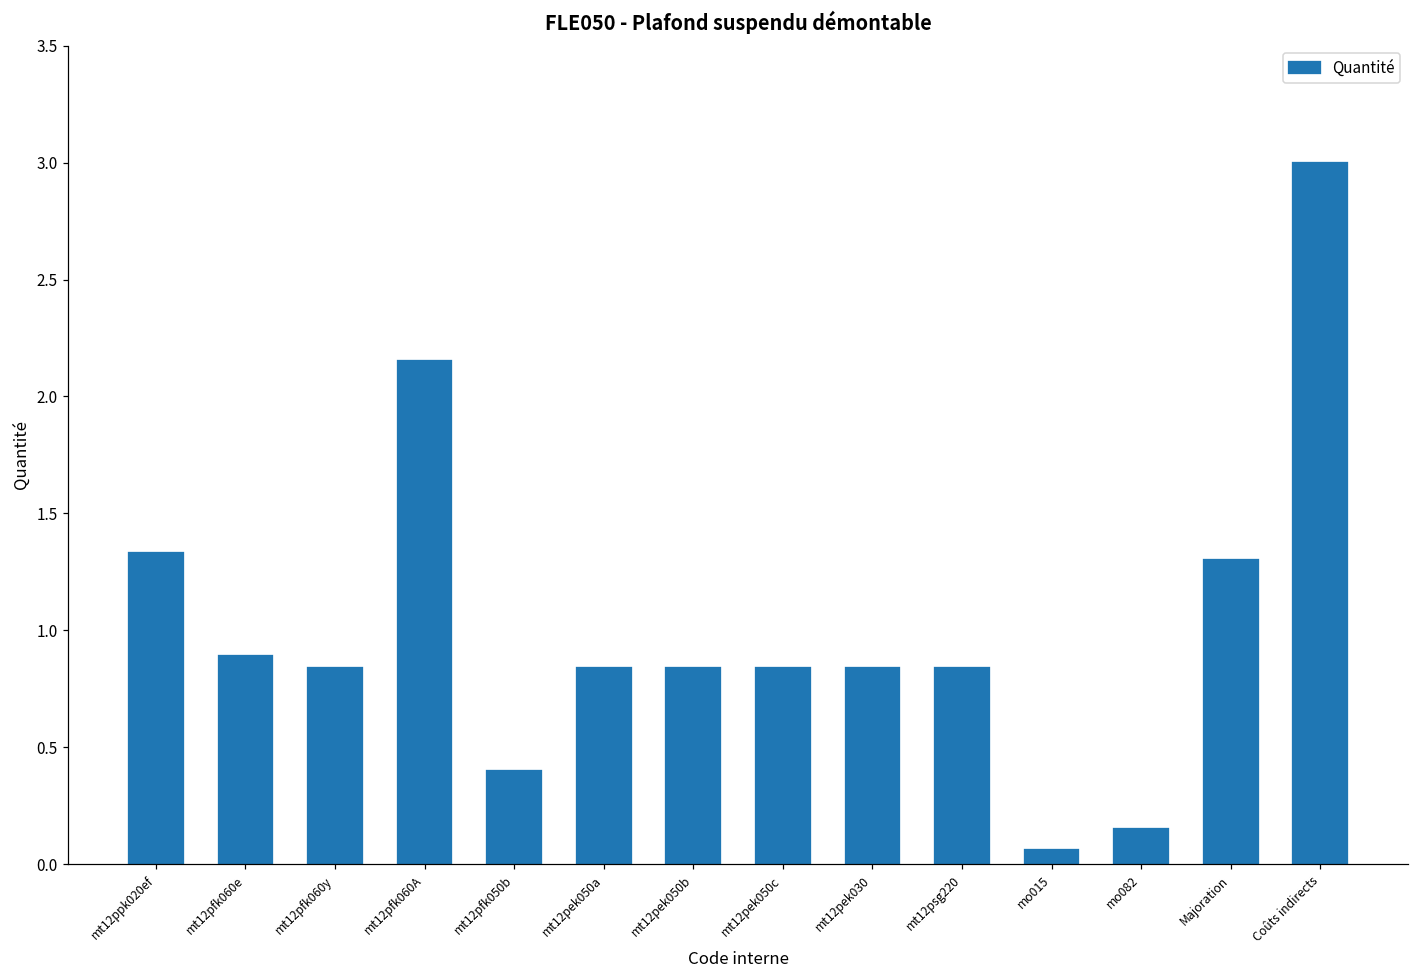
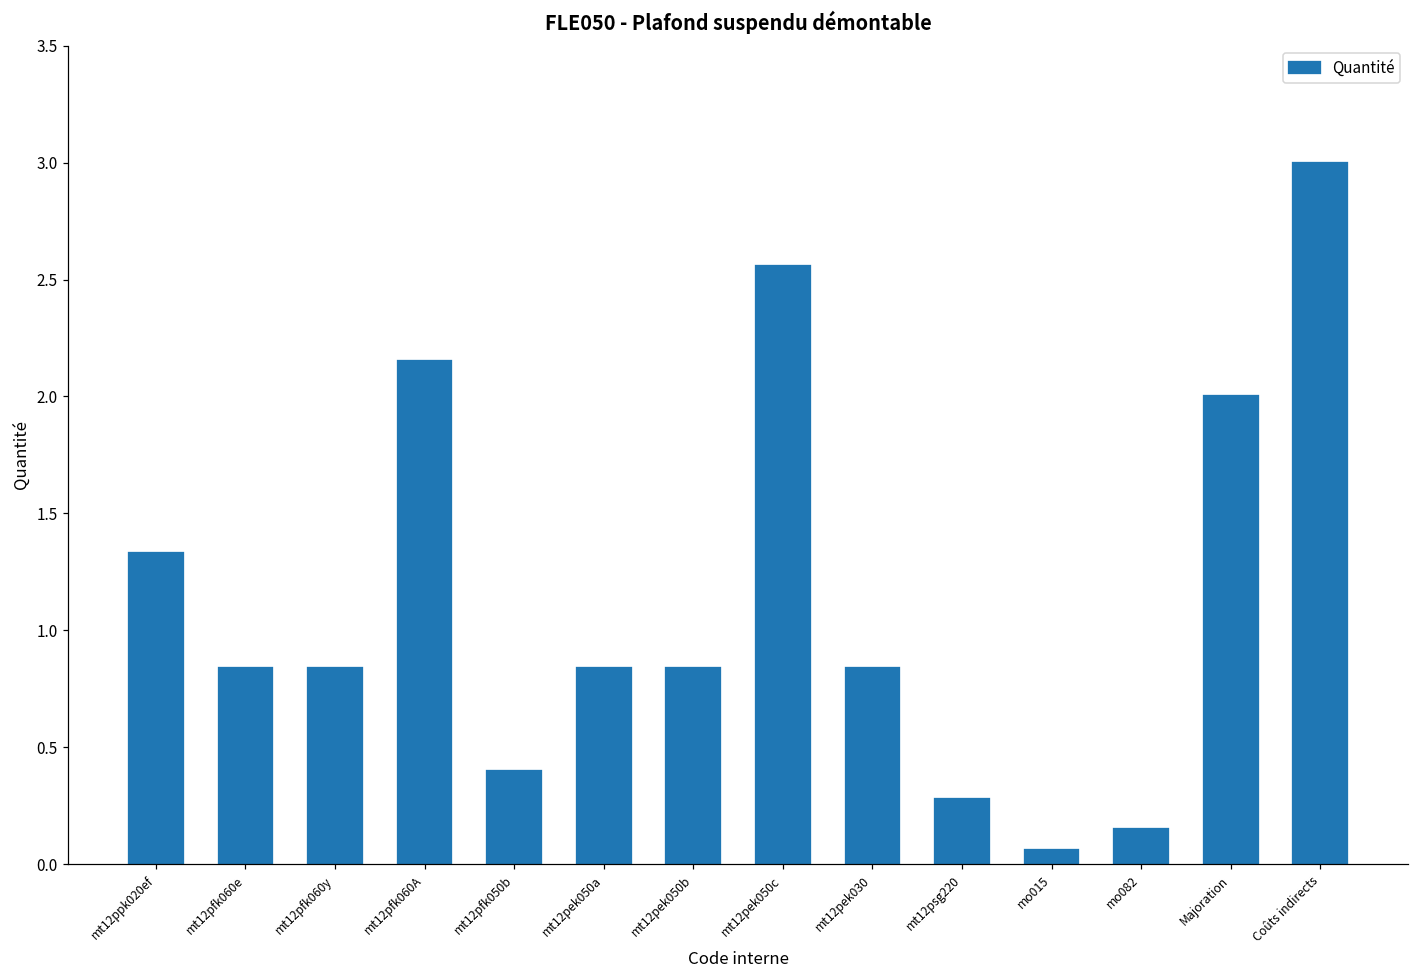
  {
    "mt12ppk020ef": 1.33,
-   "mt12pfk060e": 0.89,
+   "mt12pfk060e": 0.84,
    "mt12pfk060y": 0.84,
    "mt12pfk060A": 2.15,
    "mt12pfk050b": 0.40,
    "mt12pek050a": 0.84,
    "mt12pek050b": 0.84,
-   "mt12pek050c": 0.84,
+   "mt12pek050c": 2.56,
    "mt12pek030": 0.84,
-   "mt12psg220": 0.84,
+   "mt12psg220": 0.28,
    "mo015": 0.06,
    "mo082": 0.15,
-   "Majoration": 1.3,
+   "Majoration": 2.0,
    "Coûts indirects": 3.00
  }
